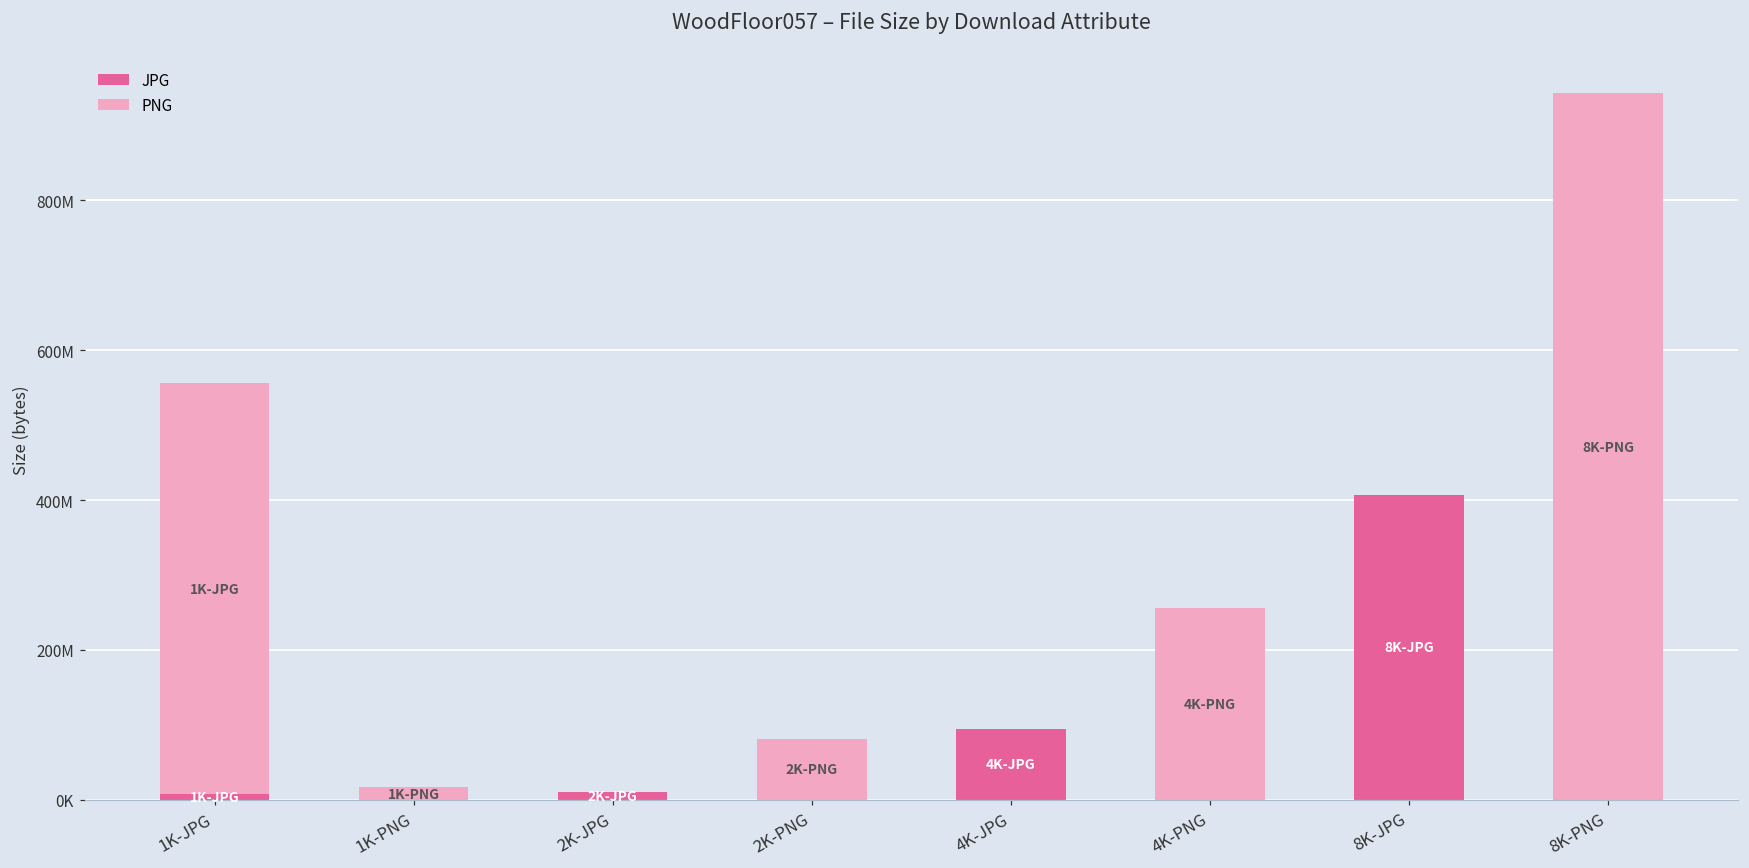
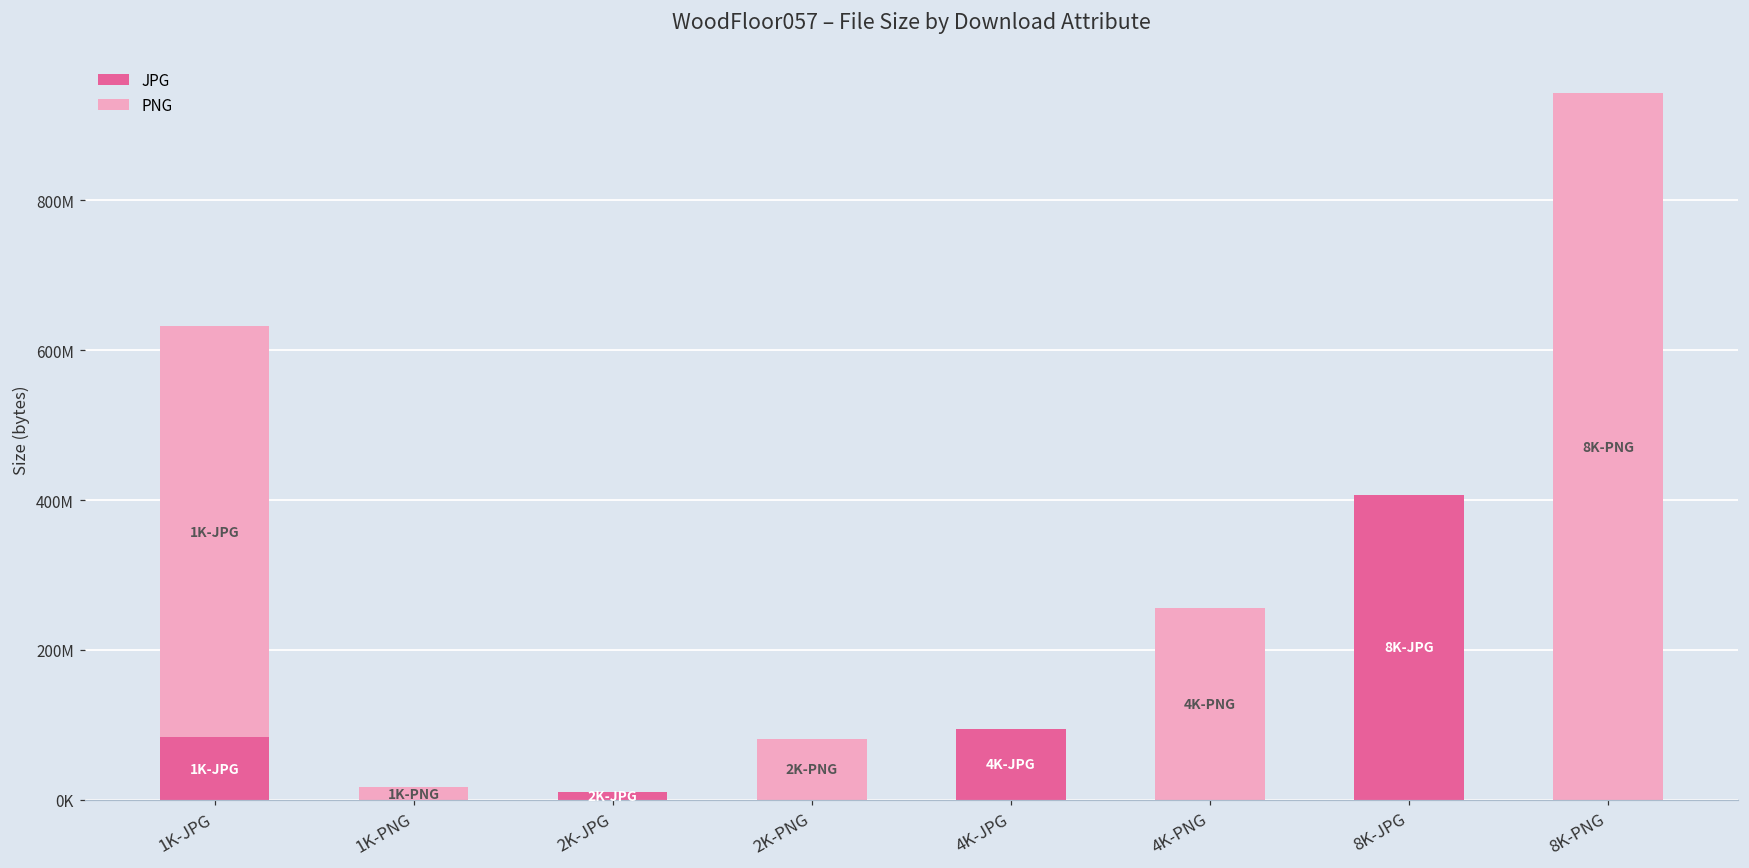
  {
    "JPG": {
-     "1K-JPG": 10000000,
+     "1K-JPG": 80000000,
      "1K-PNG": 0,
      "2K-JPG": 10000000,
      "2K-PNG": 0,
      "4K-PNG": 0,
      "8K-PNG": 0
    },
    "PNG": {
      "2K-JPG": 0,
      "4K-JPG": 0,
      "8K-JPG": 0
    }
  }
